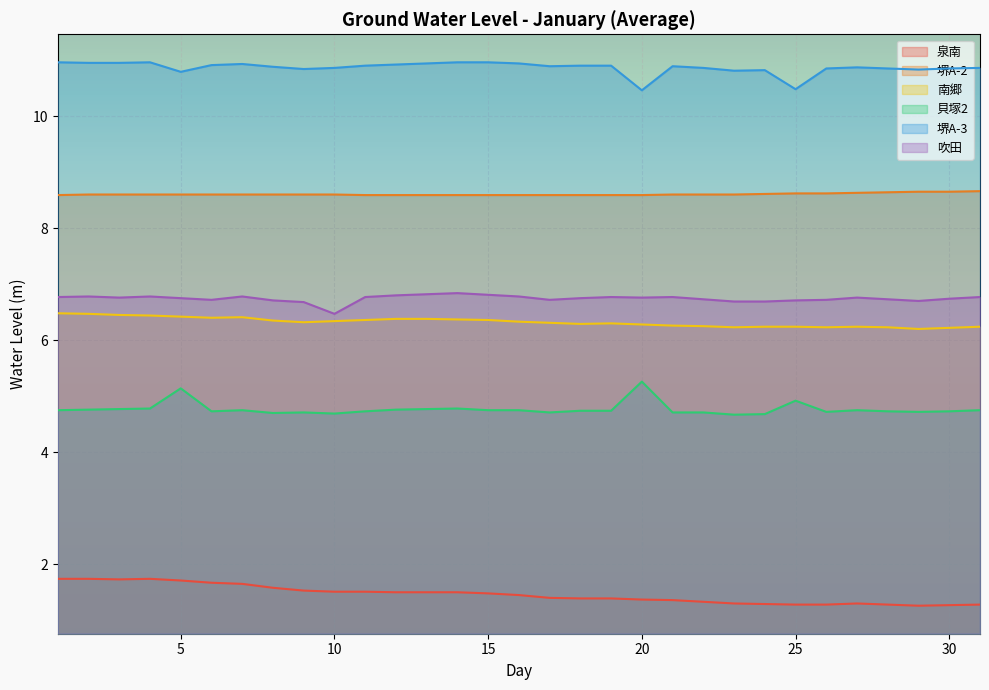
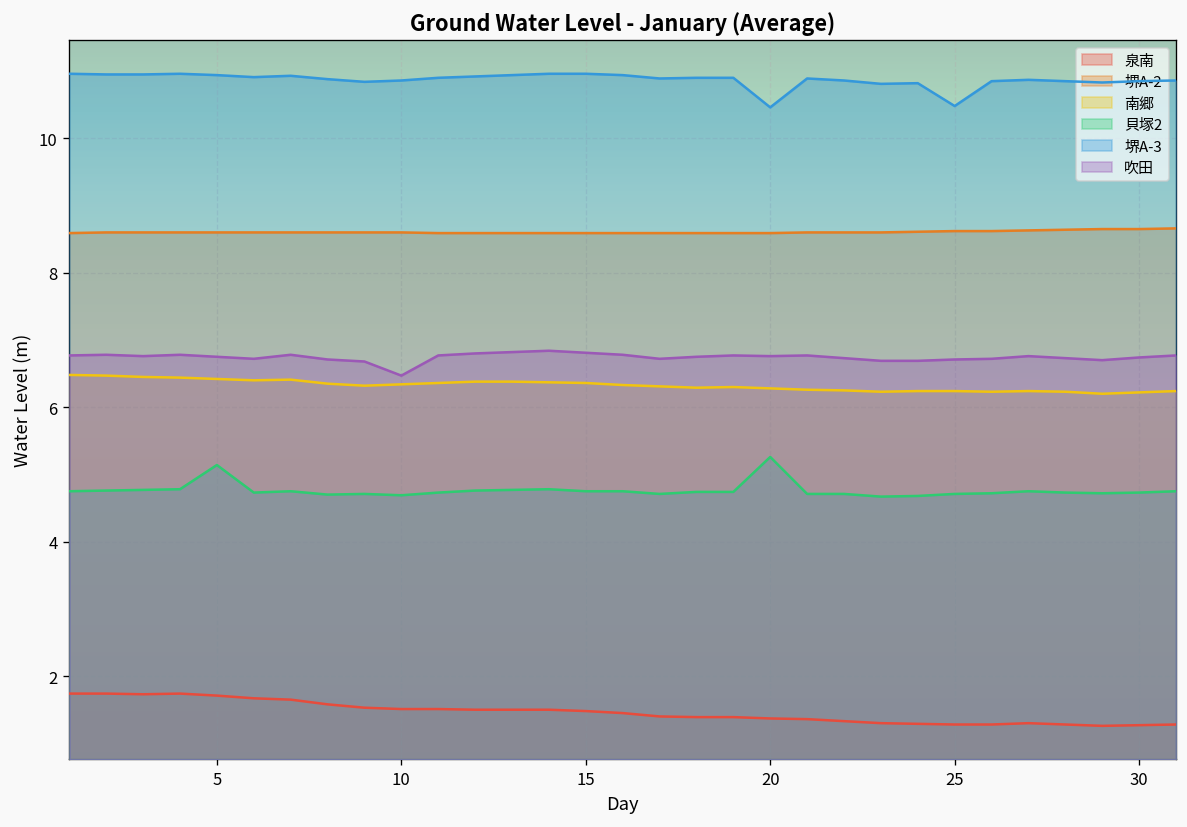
  {
    "貝塚2": {
      "5": 5.1,
      "10": 4.7,
      "15": 4.8,
      "20": 5.3,
-     "25": 4.9,
+     "25": 4.7,
      "30": 4.7
    },
    "堺A-3": {
-     "5": 10.8,
+     "5": 10.9,
      "10": 10.9,
      "15": 11.0,
      "20": 10.5,
      "25": 10.5
    },
    "吹田": {
      "5": 6.8,
      "10": 6.5,
      "15": 6.8,
      "20": 6.8,
      "25": 6.7,
      "30": 6.7
    }
  }
